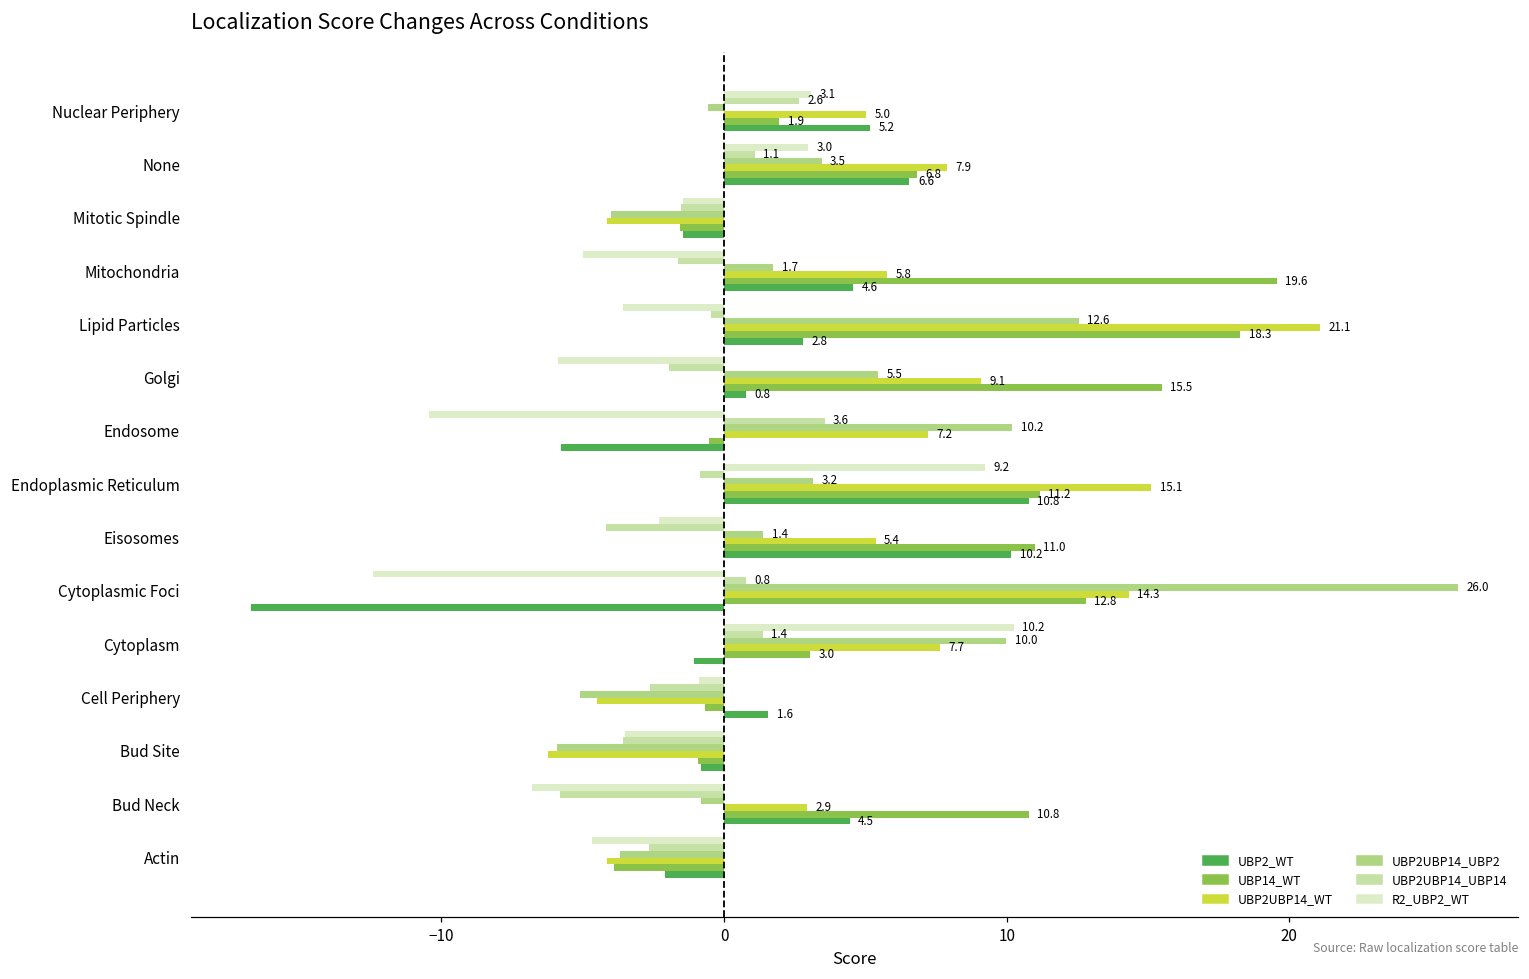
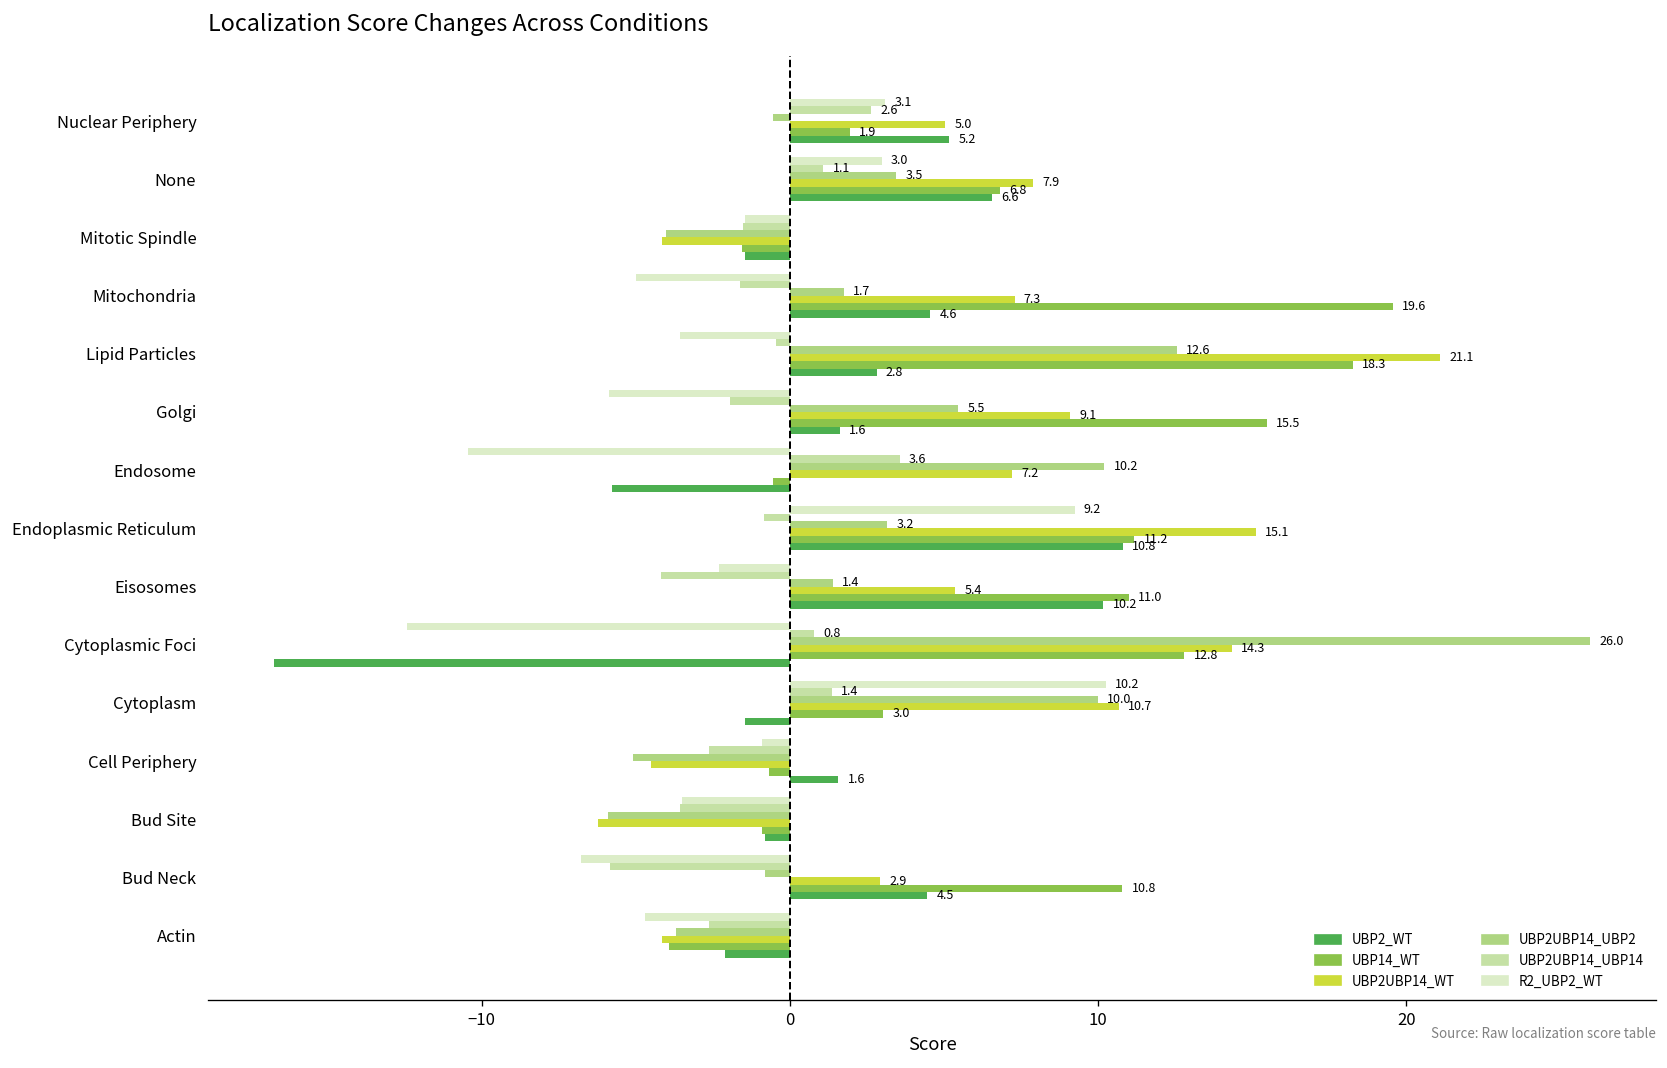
  {
    "UBP2_WT": {
      "Nuclear Periphery": 5.2,
      "Mitochondria": 4.6,
      "Lipid Particles": 2.8,
-     "Golgi": 0.8,
+     "Golgi": 1.6,
      "Eisosomes": 10.2,
-     "Cytoplasm": -1.1,
+     "Cytoplasm": -1.5,
      "Cell Periphery": 1.6,
      "Bud Neck": 4.5
    },
    "UBP14_WT": {
      "Nuclear Periphery": 1.9,
      "Mitochondria": 19.6,
      "Lipid Particles": 18.3,
      "Golgi": 15.5,
      "Eisosomes": 11.0,
      "Cytoplasmic Foci": 12.8,
      "Cytoplasm": 3.0,
      "Bud Neck": 10.8
    },
    "UBP2UBP14_WT": {
      "Nuclear Periphery": 5.0,
      "None": 7.9,
-     "Mitochondria": 5.8,
+     "Mitochondria": 7.3,
      "Lipid Particles": 21.1,
      "Golgi": 9.1,
      "Endosome": 7.2,
      "Endoplasmic Reticulum": 15.1,
      "Eisosomes": 5.4,
      "Cytoplasmic Foci": 14.3,
-     "Cytoplasm": 7.7,
+     "Cytoplasm": 10.7,
      "Bud Neck": 2.9
    }
  }
